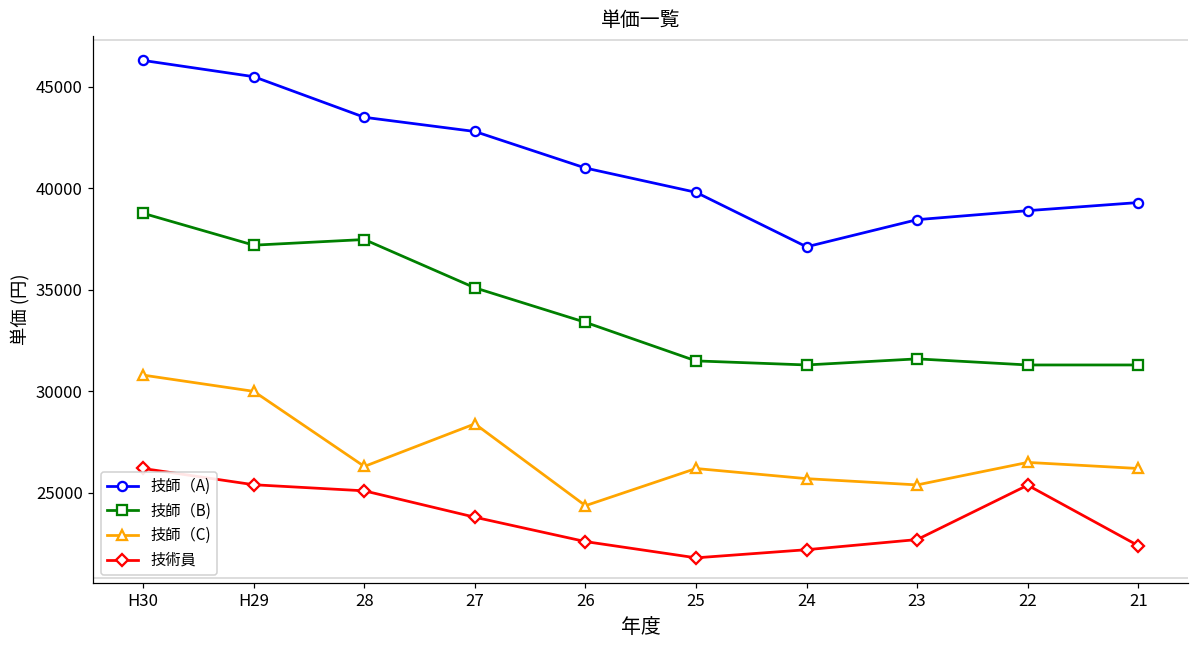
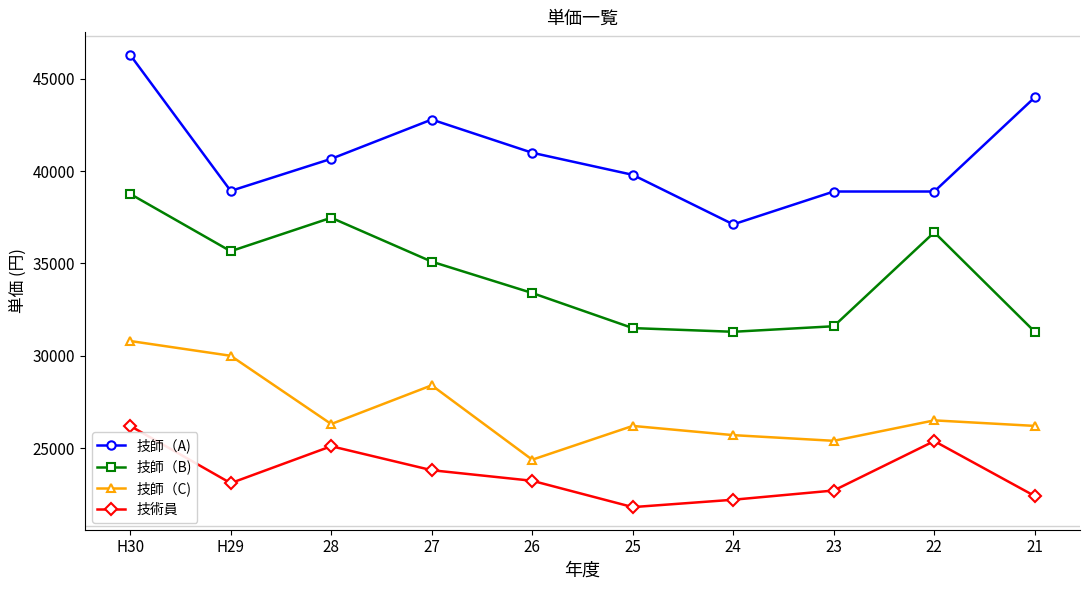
  {
    "技師（A)": {
      "H30": 46300,
-     "H29": 45500,
-     "28": 43500,
+     "H29": 38900,
+     "28": 40700,
      "27": 42800,
      "26": 41000,
      "25": 39800,
      "24": 37100,
-     "23": 38500,
+     "23": 38900,
      "22": 38900,
-     "21": 39300
+     "21": 44000
    },
    "技師（B)": {
      "H30": 38800,
-     "H29": 37200,
+     "H29": 35700,
      "28": 37500,
      "27": 35100,
      "26": 33400,
      "25": 31500,
      "24": 31300,
      "23": 31600,
-     "22": 31300,
+     "22": 36700,
      "21": 31300
    },
    "技師（C)": {
      "H30": 30800,
      "H29": 30000,
      "28": 26300,
      "27": 28400,
      "26": 24400,
      "25": 26200,
      "24": 25700,
      "23": 25400,
      "22": 26500,
      "21": 26200
    },
    "技術員": {
      "H30": 26200,
-     "H29": 25400,
+     "H29": 23100,
      "28": 25100,
      "27": 23800,
-     "26": 22600,
+     "26": 23200,
      "25": 21800,
      "24": 22200,
      "23": 22700,
      "22": 25400,
      "21": 22400
    }
  }
